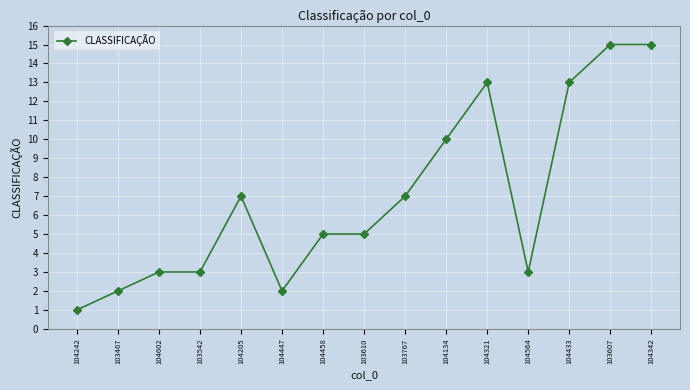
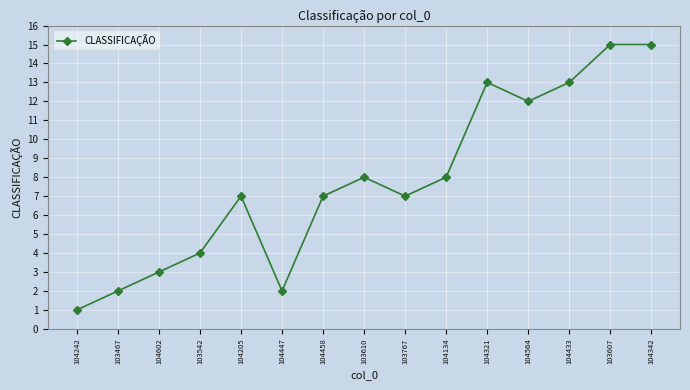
  {
    "104242": 1,
    "103467": 2,
    "104602": 3,
-   "103542": 3,
+   "103542": 4,
    "104205": 7,
    "104447": 2,
-   "104458": 5,
-   "103610": 5,
+   "104458": 7,
+   "103610": 8,
    "103767": 7,
-   "104134": 10,
+   "104134": 8,
    "104321": 13,
-   "104564": 3,
+   "104564": 12,
    "104433": 13,
    "103607": 15,
    "104342": 15
  }
